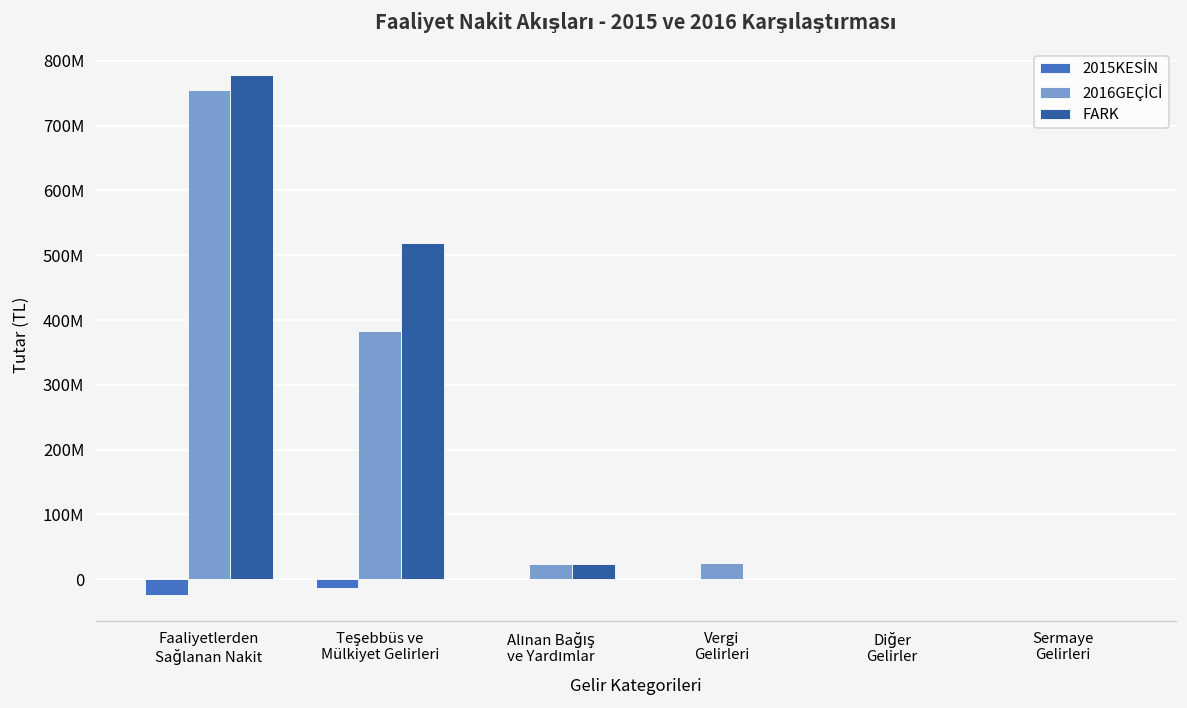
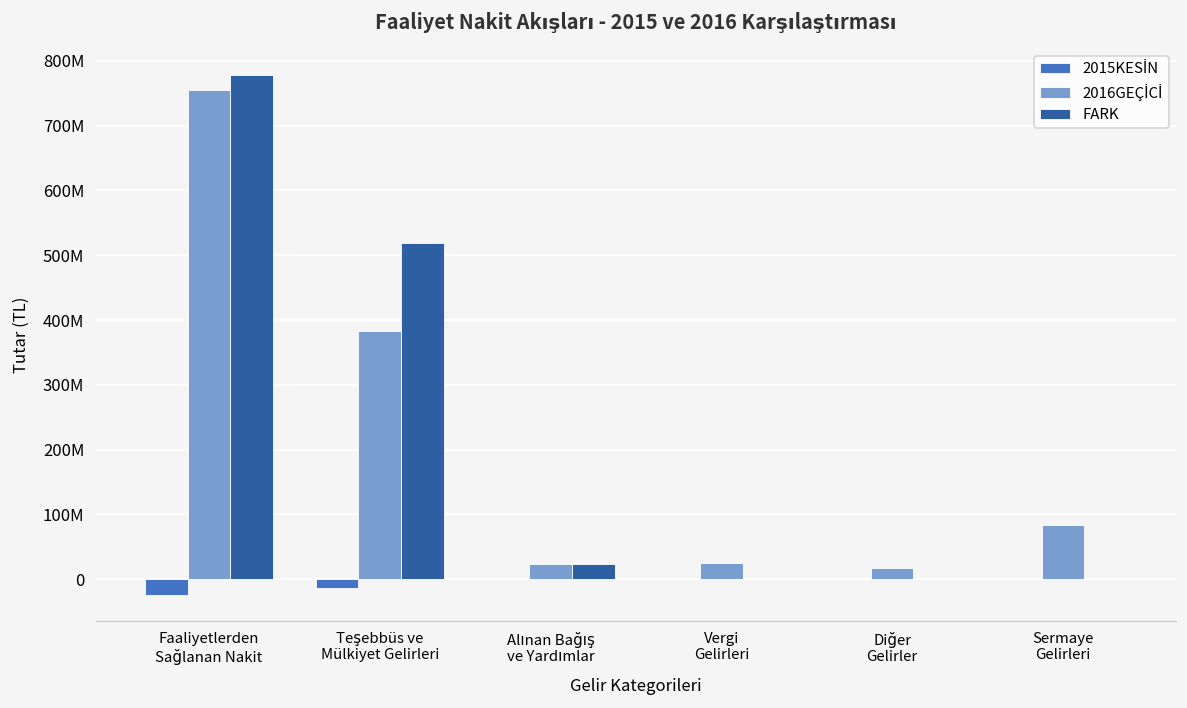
  {
    "2016GEÇİCİ": {
      "Faaliyetlerden Sağlanan Nakit": 750000000,
      "Teşebbüs ve Mülkiyet Gelirleri": 380000000,
      "Alınan Bağış ve Yardımlar": 20000000,
      "Vergi Gelirleri": 30000000,
-     "Diğer Gelirler": 0,
-     "Sermaye Gelirleri": 0
+     "Diğer Gelirler": 20000000,
+     "Sermaye Gelirleri": 80000000
    }
  }
